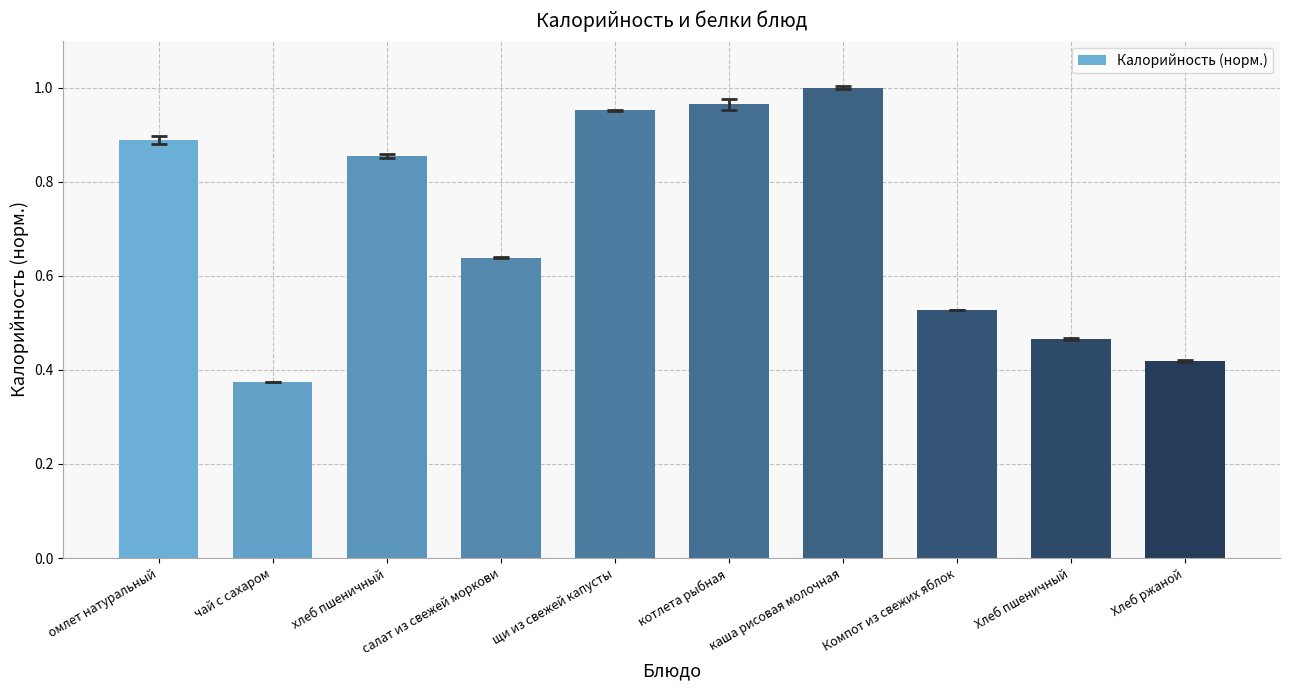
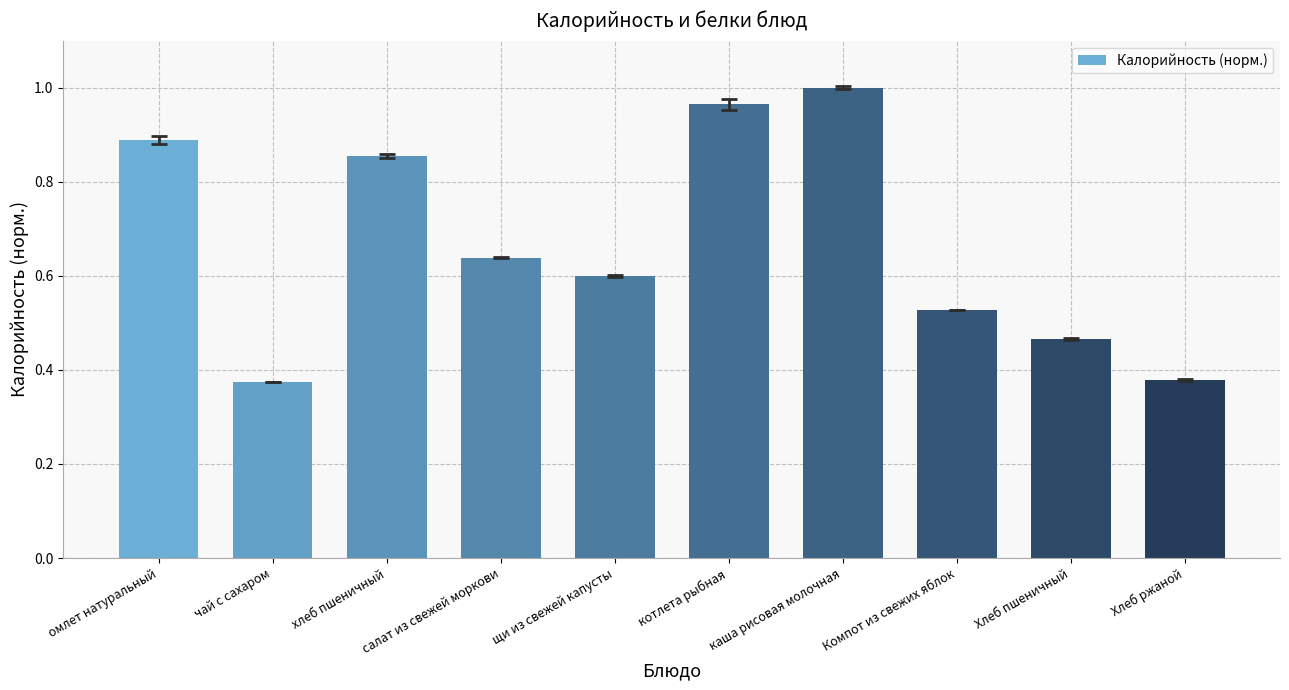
  {
    "Калорийность (норм.)": {
      "омлет натуральный": 0.89,
      "чай с сахаром": 0.37,
      "хлеб пшеничный": 0.85,
      "салат из свежей моркови": 0.64,
-     "щи из свежей капусты": 0.95,
+     "щи из свежей капусты": 0.60,
      "котлета рыбная": 0.96,
      "каша рисовая молочная": 1.00,
      "Компот из свежих яблок": 0.53,
      "Хлеб пшеничный": 0.47,
-     "Хлеб ржаной": 0.42
+     "Хлеб ржаной": 0.38
    }
  }
